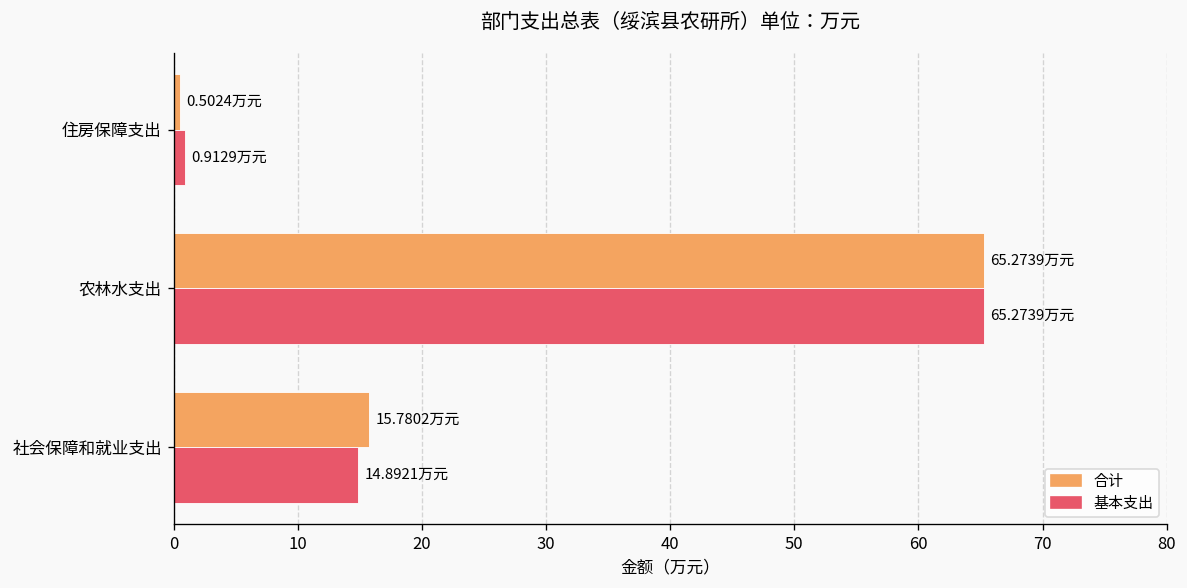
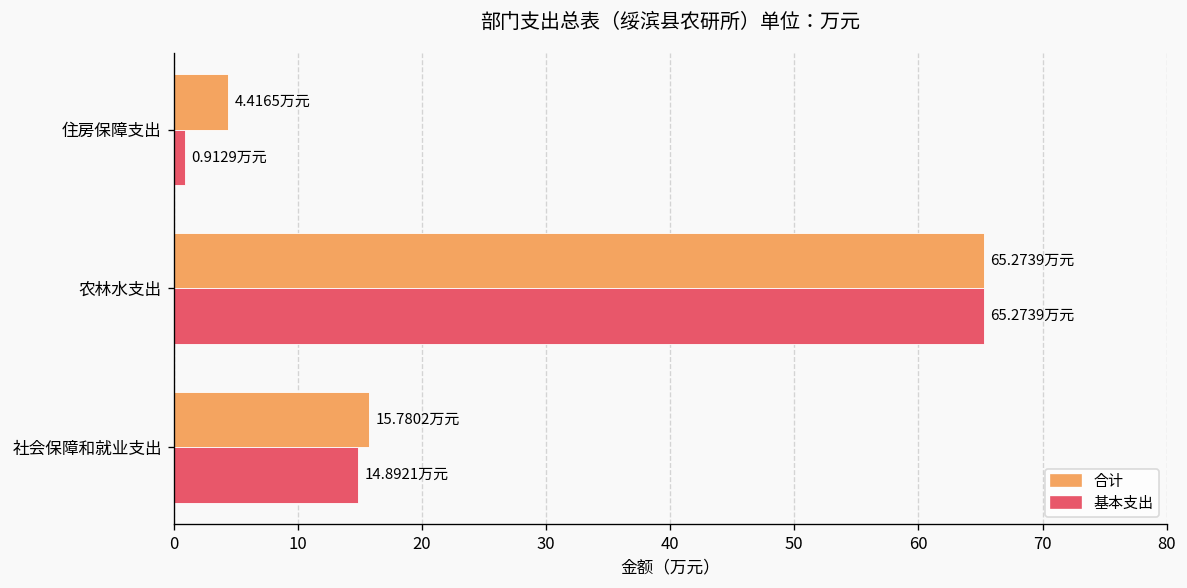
  {
    "合计": {
-     "住房保障支出": 0.5024,
+     "住房保障支出": 4.4165,
      "农林水支出": 65.2739,
      "社会保障和就业支出": 15.7802
    },
    "基本支出": {
      "住房保障支出": 0.9129,
      "农林水支出": 65.2739,
      "社会保障和就业支出": 14.8921
    }
  }
